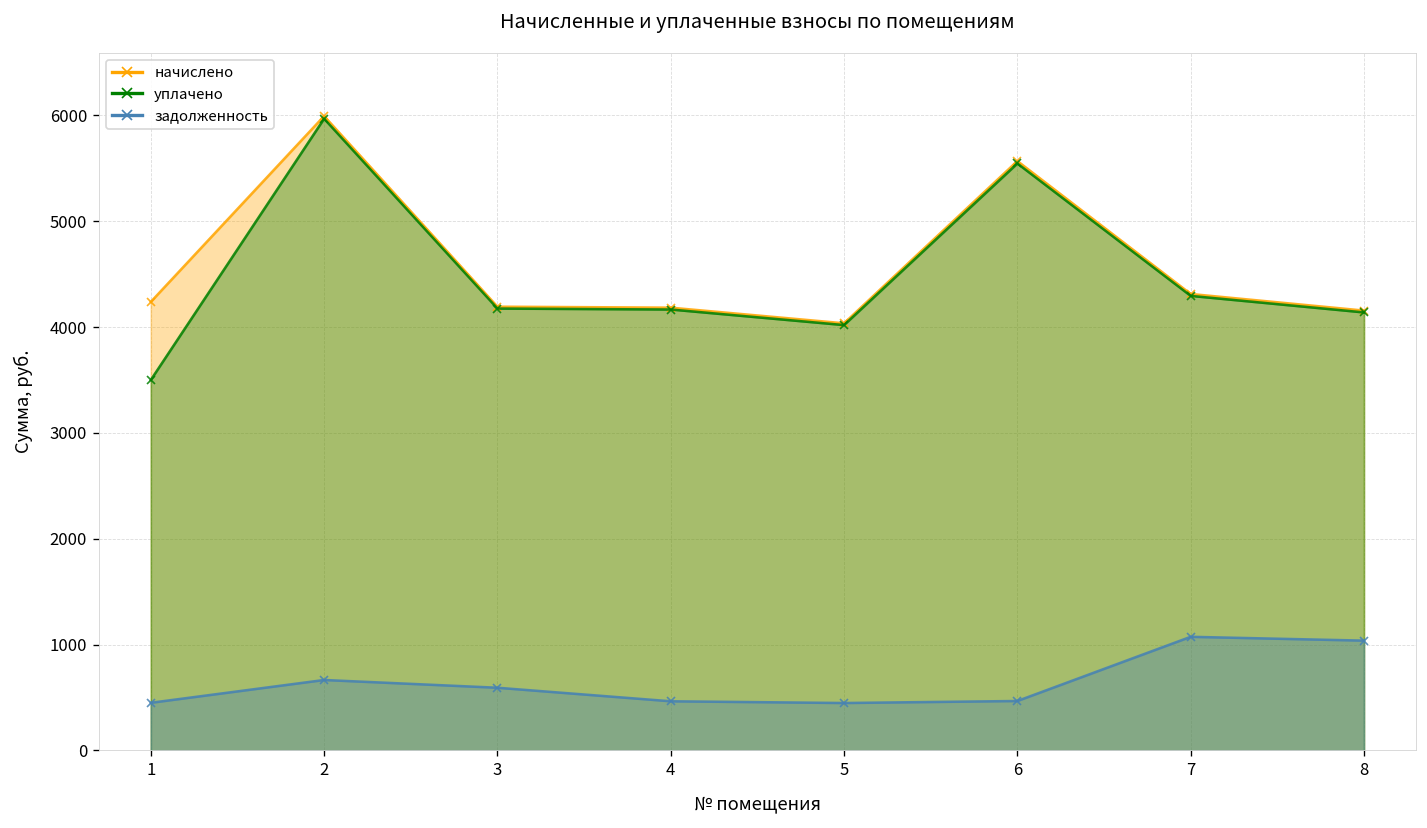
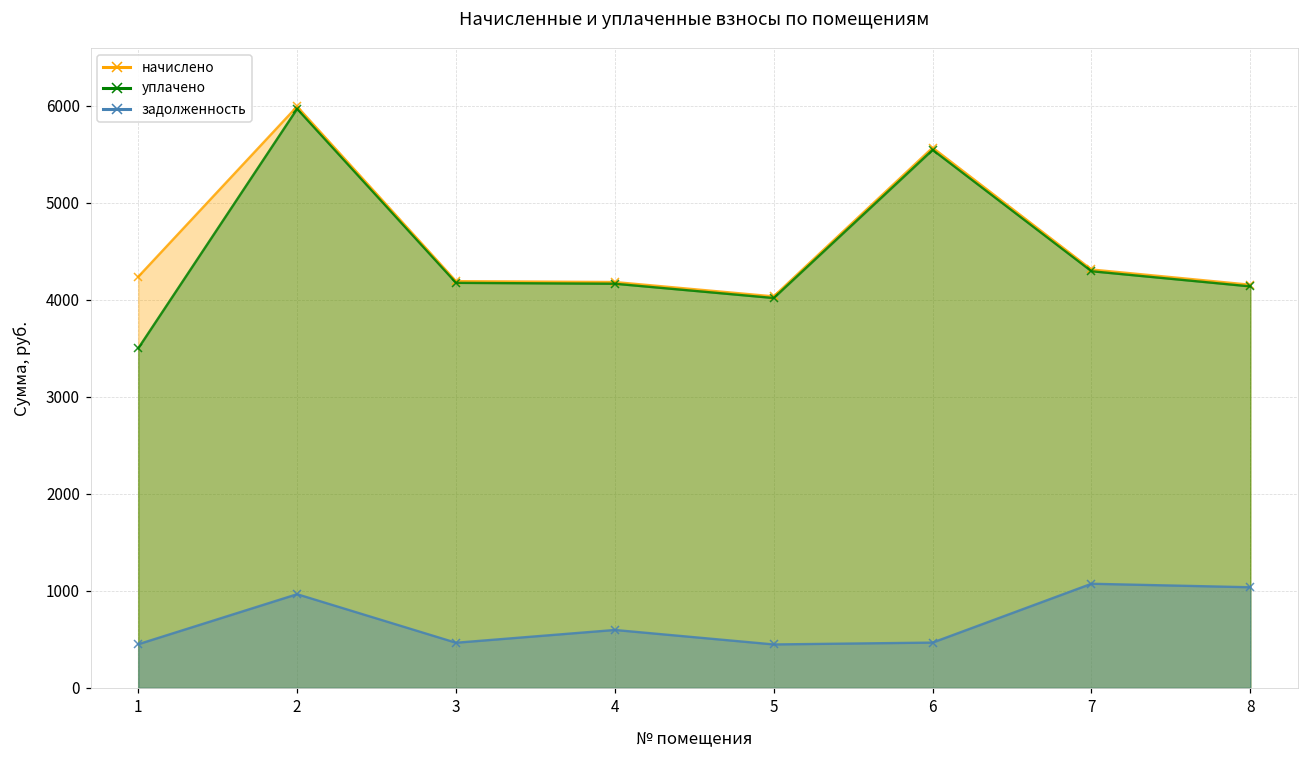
  {
    "начислено": {
      "1": 4200
    },
    "уплачено": {
      "1": 3500
    },
    "задолженность": {
      "1": 500,
-     "2": 700,
-     "3": 600,
-     "4": 500,
+     "2": 1000,
+     "3": 500,
+     "4": 600,
      "5": 400,
      "6": 500,
      "7": 1100,
      "8": 1000
    }
  }
